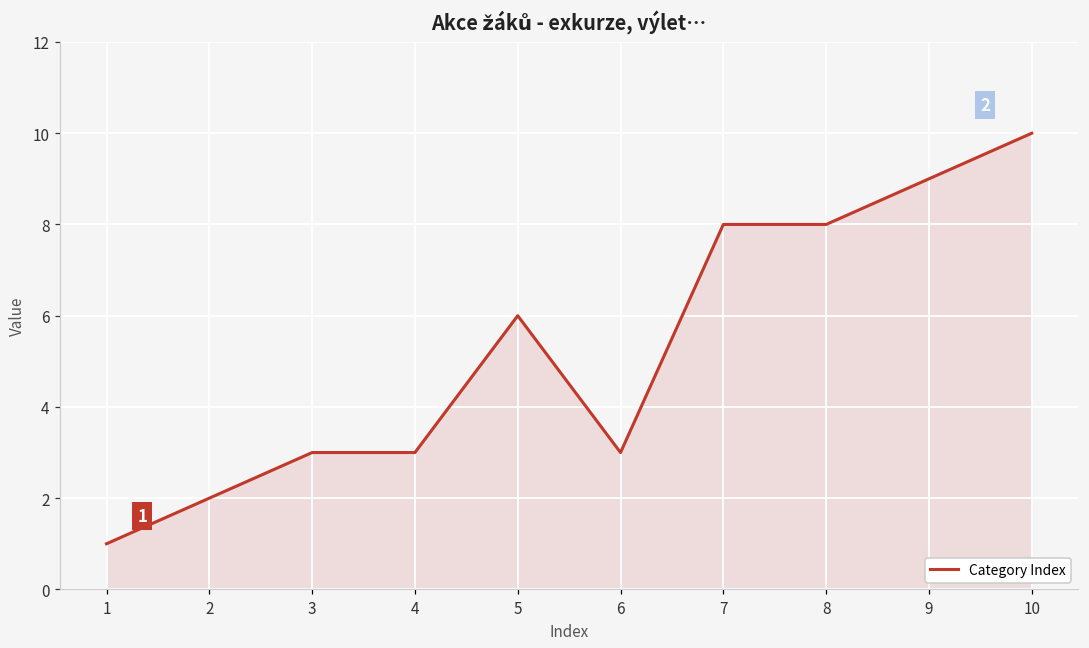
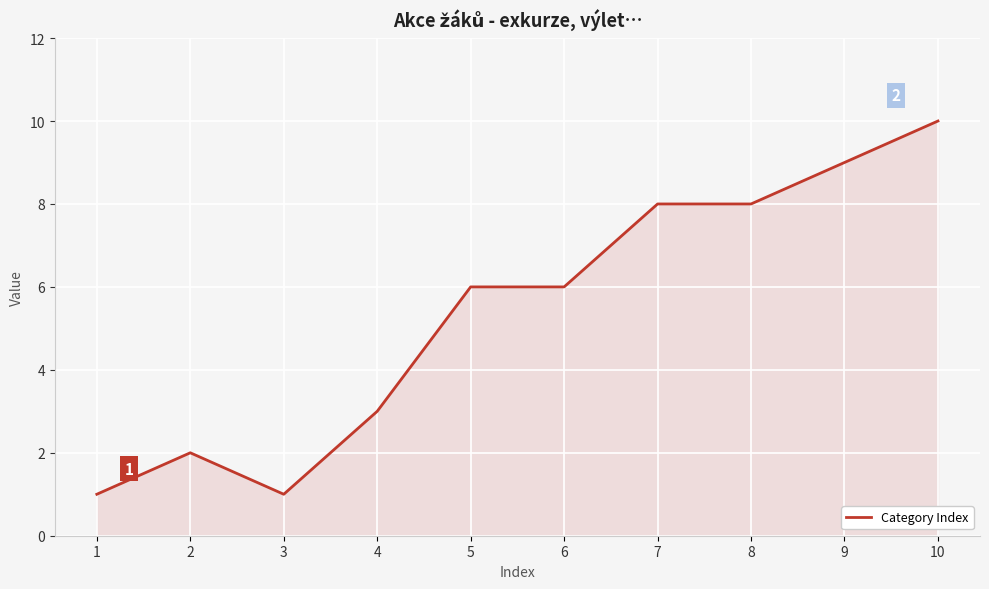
  {
    "1": 1,
    "2": 2,
-   "3": 3,
+   "3": 1,
    "4": 3,
    "5": 6,
-   "6": 3,
+   "6": 6,
    "7": 8,
    "8": 8,
    "9": 9,
    "10": 10
  }
